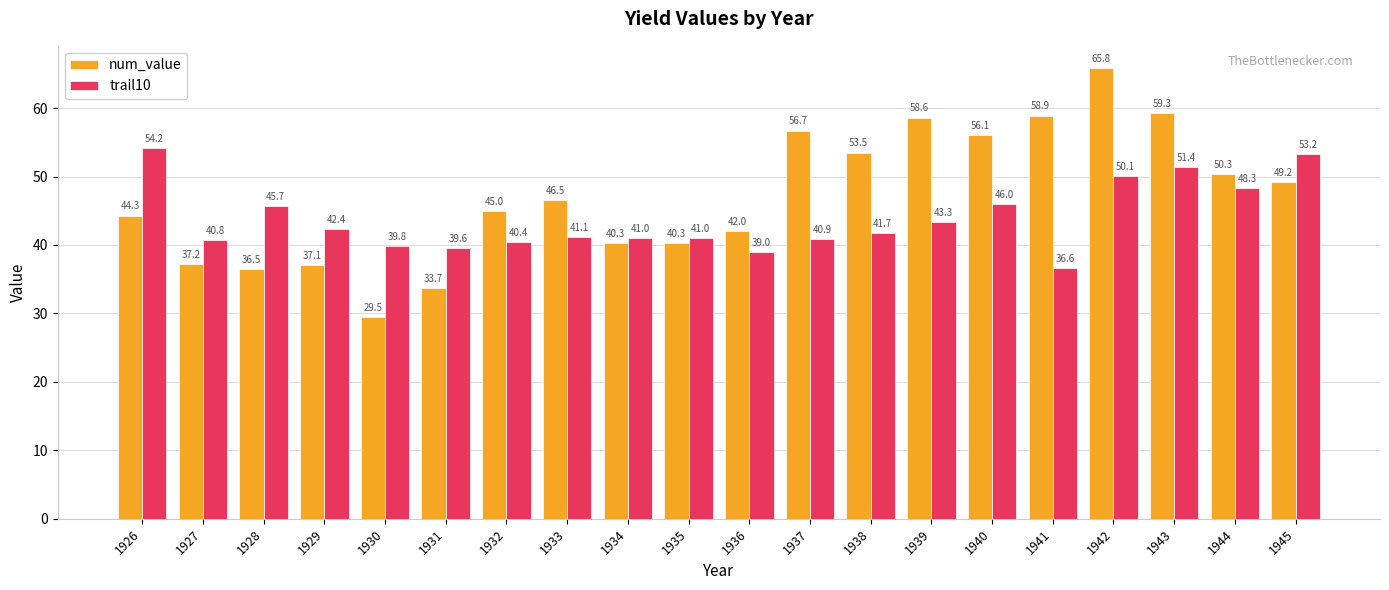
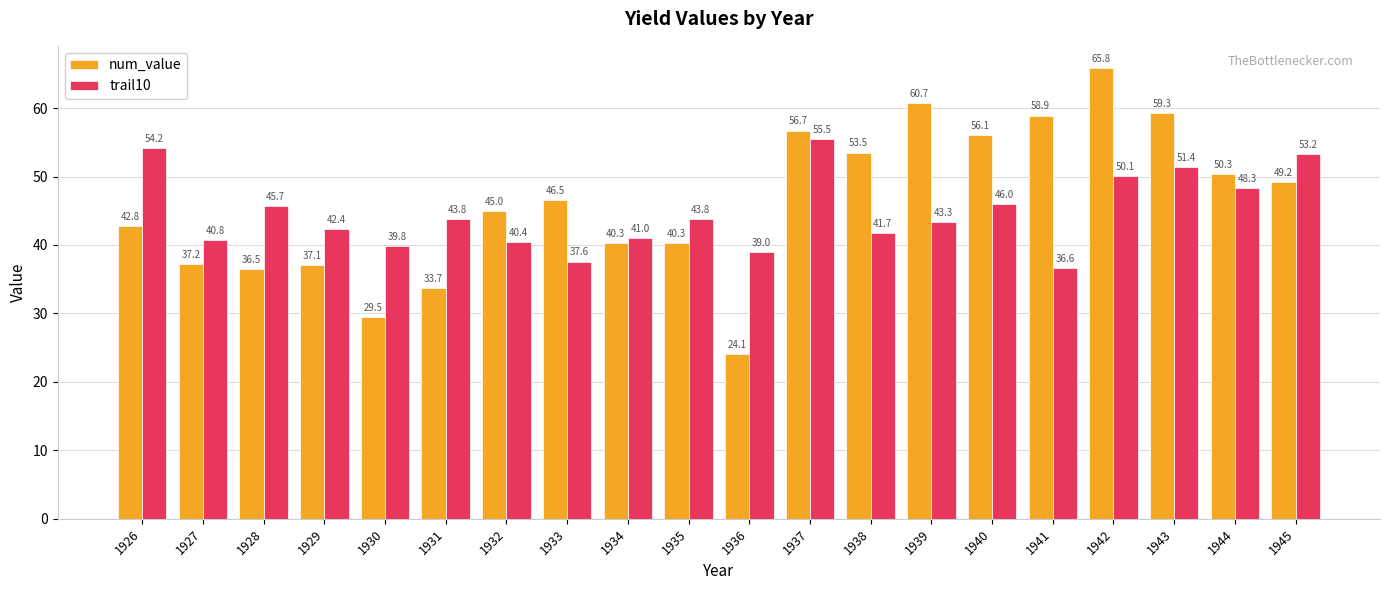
  {
    "num_value": {
-     "1926": 44.3,
+     "1926": 42.8,
      "1927": 37.2,
      "1928": 36.5,
      "1929": 37.1,
      "1930": 29.5,
      "1931": 33.7,
      "1932": 45.0,
      "1933": 46.5,
      "1934": 40.3,
      "1935": 40.3,
-     "1936": 42.0,
+     "1936": 24.1,
      "1937": 56.7,
      "1938": 53.5,
-     "1939": 58.6,
+     "1939": 60.7,
      "1940": 56.1,
      "1941": 58.9,
      "1942": 65.8,
      "1943": 59.3,
      "1944": 50.3,
      "1945": 49.2
    },
    "trail10": {
      "1926": 54.2,
      "1927": 40.8,
      "1928": 45.7,
      "1929": 42.4,
      "1930": 39.8,
-     "1931": 39.6,
+     "1931": 43.8,
      "1932": 40.4,
-     "1933": 41.1,
+     "1933": 37.6,
      "1934": 41.0,
-     "1935": 41.0,
+     "1935": 43.8,
      "1936": 39.0,
-     "1937": 40.9,
+     "1937": 55.5,
      "1938": 41.7,
      "1939": 43.3,
      "1940": 46.0,
      "1941": 36.6,
      "1942": 50.1,
      "1943": 51.4,
      "1944": 48.3,
      "1945": 53.2
    }
  }
